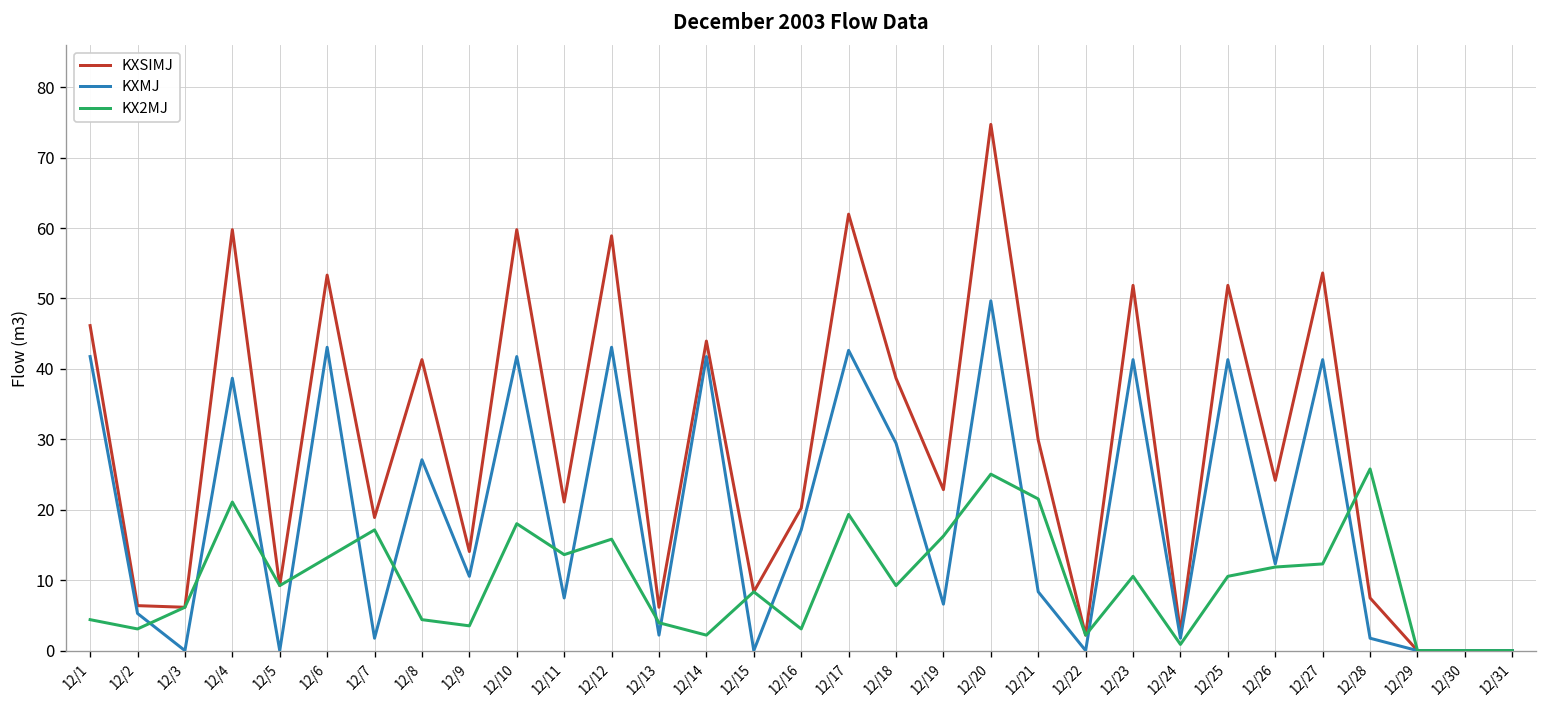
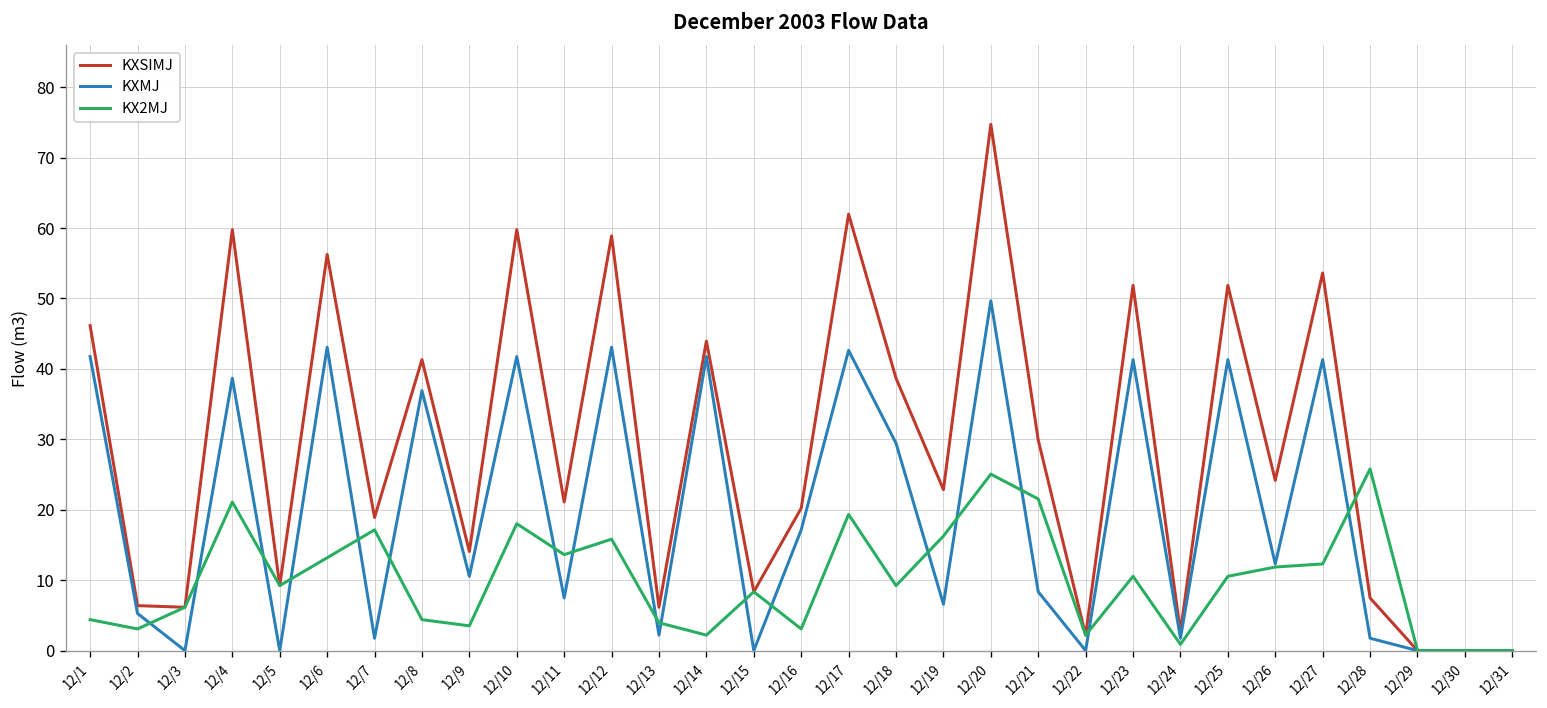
  {
    "KXSIMJ": {
      "12/1": 46,
      "12/2": 6,
      "12/4": 60,
-     "12/6": 53,
+     "12/6": 56,
      "12/7": 19,
      "12/8": 41,
      "12/9": 14,
      "12/10": 60,
      "12/11": 21,
      "12/12": 59,
      "12/13": 6,
      "12/14": 44,
      "12/16": 20,
      "12/17": 62,
      "12/18": 39,
      "12/19": 23,
      "12/20": 75,
      "12/21": 30,
      "12/23": 52,
      "12/24": 3,
      "12/25": 52,
      "12/26": 24,
      "12/27": 54,
      "12/28": 7
    },
    "KXMJ": {
      "12/1": 42,
      "12/2": 5,
      "12/3": 0,
      "12/4": 39,
      "12/5": 0,
      "12/6": 43,
      "12/7": 2,
-     "12/8": 27,
+     "12/8": 37,
      "12/9": 11,
      "12/10": 42,
      "12/11": 7,
      "12/12": 43,
      "12/13": 2,
      "12/14": 42,
      "12/15": 0,
      "12/16": 17,
      "12/17": 43,
      "12/18": 29,
      "12/19": 7,
      "12/20": 50,
      "12/21": 8,
      "12/22": 0,
      "12/23": 41,
      "12/24": 2,
      "12/25": 41,
      "12/26": 12,
      "12/27": 41,
      "12/28": 2
    },
    "KX2MJ": {
      "12/1": 4,
      "12/2": 3,
      "12/4": 21,
      "12/6": 13,
      "12/7": 17,
      "12/8": 4,
      "12/9": 4,
      "12/10": 18,
      "12/11": 14,
      "12/12": 16,
      "12/13": 4,
      "12/14": 2,
      "12/16": 3,
      "12/17": 19,
      "12/18": 9,
      "12/19": 16,
      "12/20": 25,
      "12/21": 22,
      "12/23": 11,
      "12/24": 1,
      "12/25": 11,
      "12/26": 12,
      "12/27": 12,
      "12/28": 26
    }
  }
